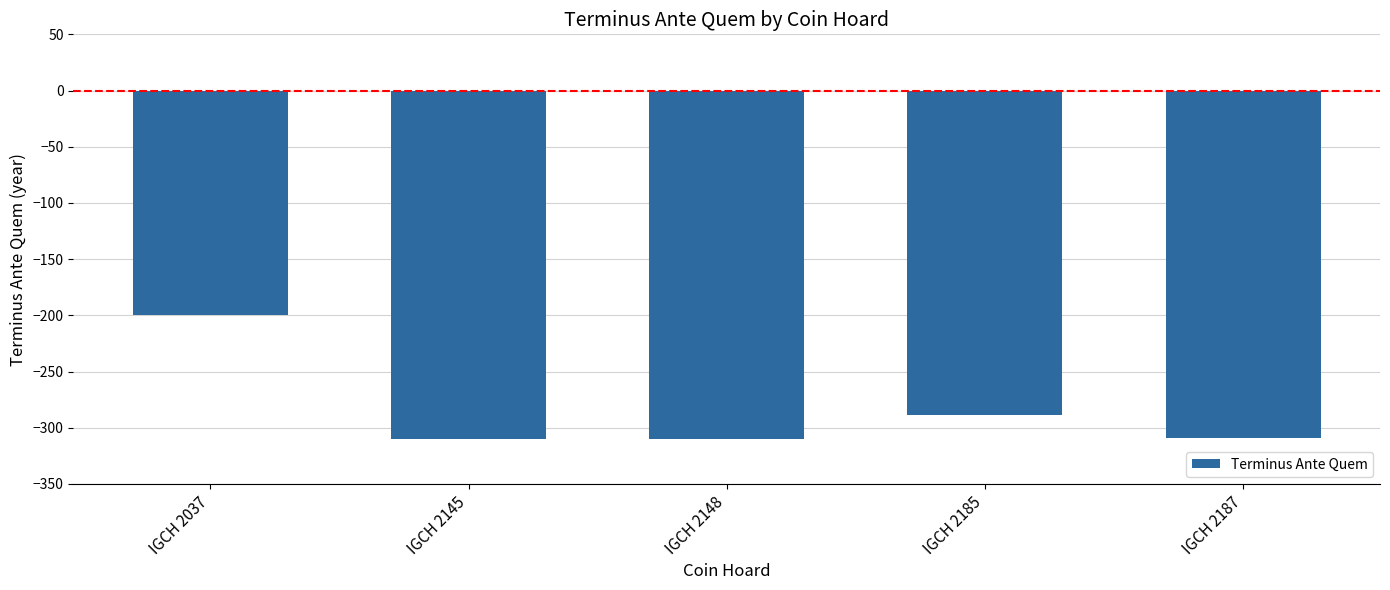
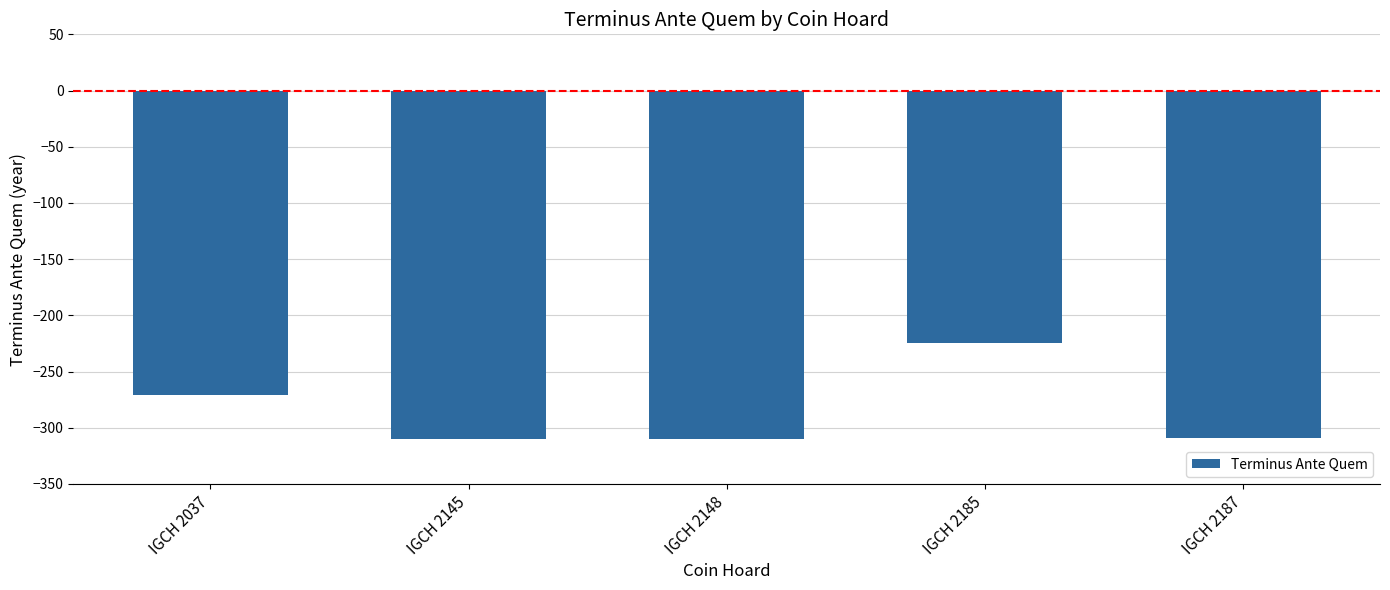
  {
-   "IGCH 2037": -200,
+   "IGCH 2037": -271,
    "IGCH 2145": -310,
    "IGCH 2148": -310,
-   "IGCH 2185": -289,
+   "IGCH 2185": -225,
    "IGCH 2187": -309
  }
